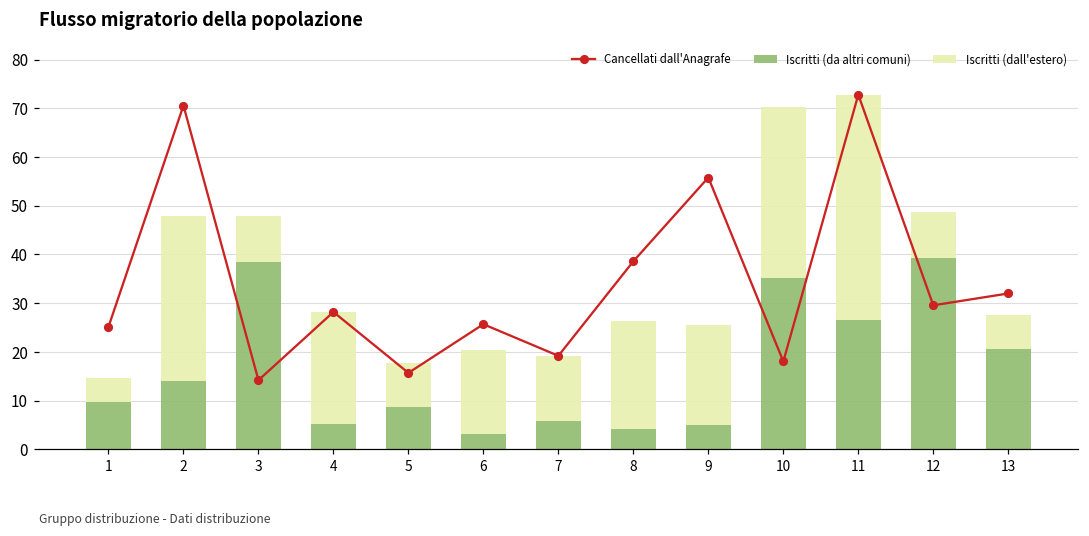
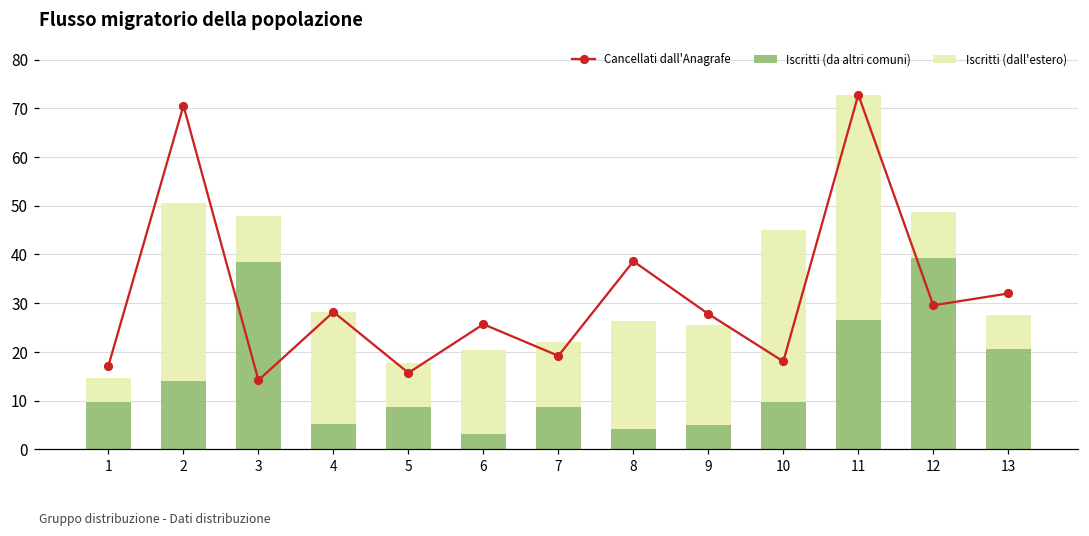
  {
    "Cancellati dall'Anagrafe": {
-     "1": 25,
+     "1": 17,
      "2": 71,
      "3": 14,
      "4": 28,
      "5": 16,
      "6": 26,
      "7": 19,
      "8": 39,
-     "9": 56,
+     "9": 28,
      "10": 18,
      "11": 73,
      "12": 30,
      "13": 32
    },
    "Iscritti (da altri comuni)": {
      "1": 10,
      "2": 14,
      "3": 38,
      "4": 5,
      "5": 9,
      "6": 3,
-     "7": 6,
+     "7": 9,
      "8": 4,
      "9": 5,
-     "10": 35,
+     "10": 10,
      "11": 27,
      "12": 39,
      "13": 21
    },
    "Iscritti (dall'estero)": {
      "1": 5,
-     "2": 34,
+     "2": 37,
      "3": 10,
      "4": 23,
      "5": 9,
      "6": 17,
      "7": 13,
      "8": 22,
      "9": 21,
      "10": 35,
      "11": 46,
      "12": 9,
      "13": 7
    }
  }
